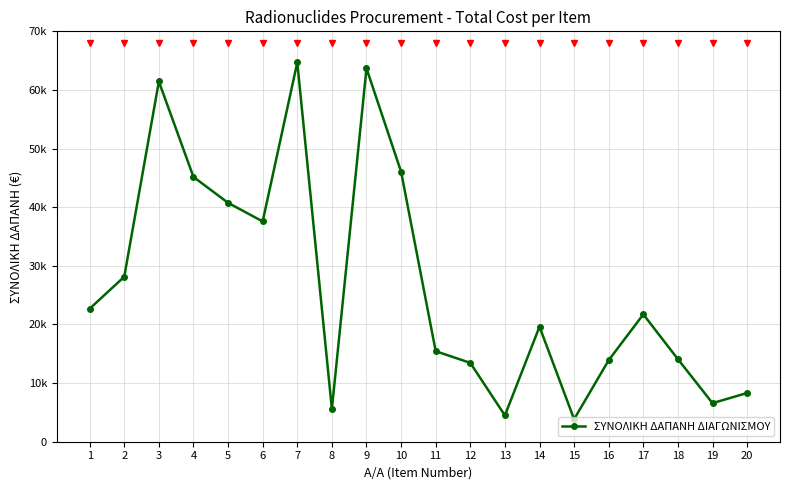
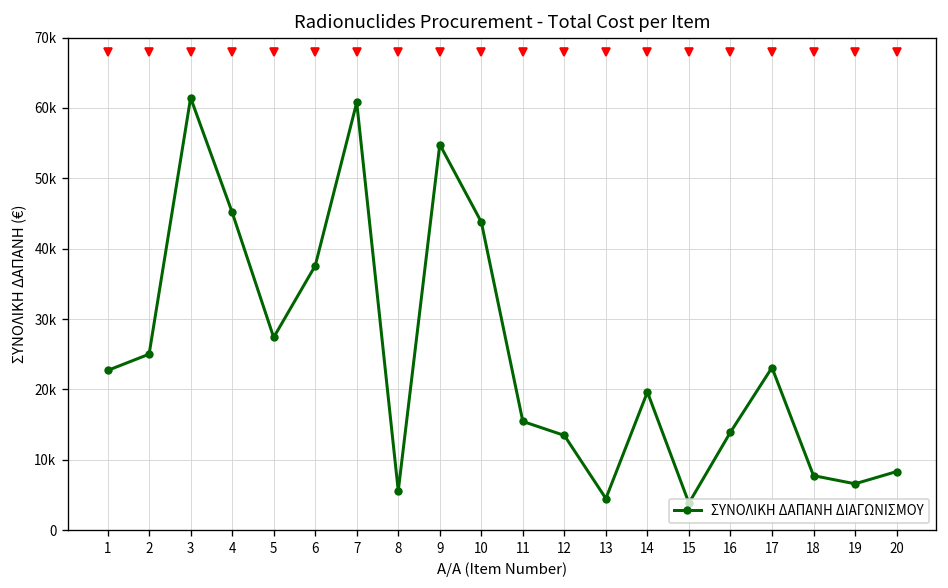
  {
    "ΣΥΝΟΛΙΚΗ ΔΑΠΑΝΗ ΔΙΑΓΩΝΙΣΜΟΥ": {
      "1": 23000,
-     "2": 28000,
+     "2": 25000,
      "3": 61000,
      "4": 45000,
-     "5": 41000,
+     "5": 27000,
      "6": 38000,
-     "7": 65000,
+     "7": 61000,
      "8": 6000,
-     "9": 64000,
-     "10": 46000,
+     "9": 55000,
+     "10": 44000,
      "11": 15000,
      "12": 13000,
      "13": 4000,
      "14": 20000,
      "16": 14000,
-     "17": 22000,
-     "18": 14000,
+     "17": 23000,
+     "18": 8000,
      "19": 7000,
      "20": 8000
    }
  }
